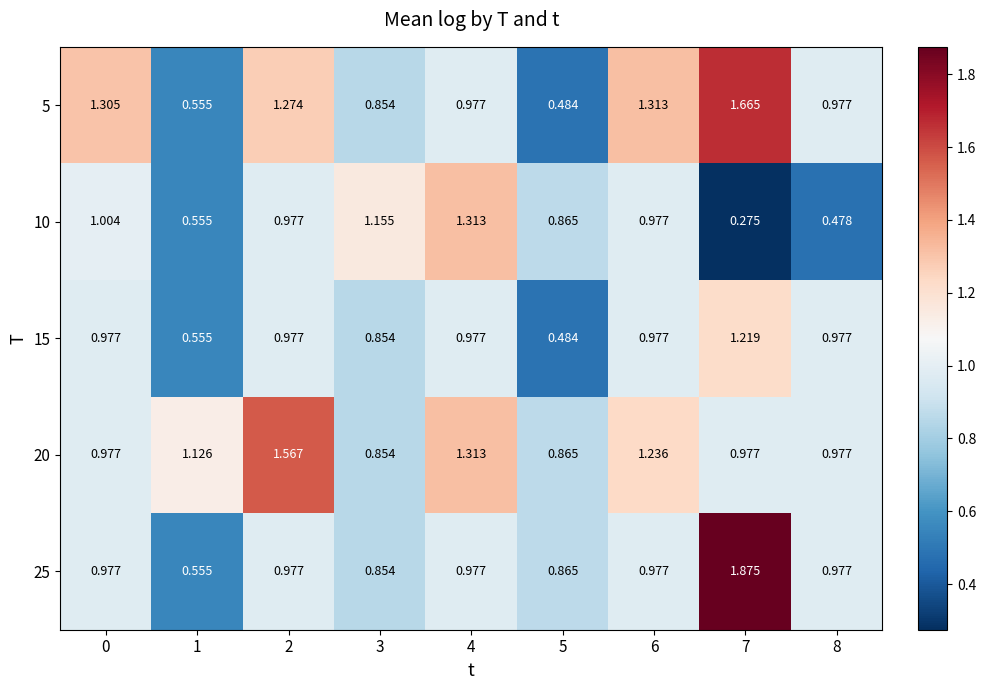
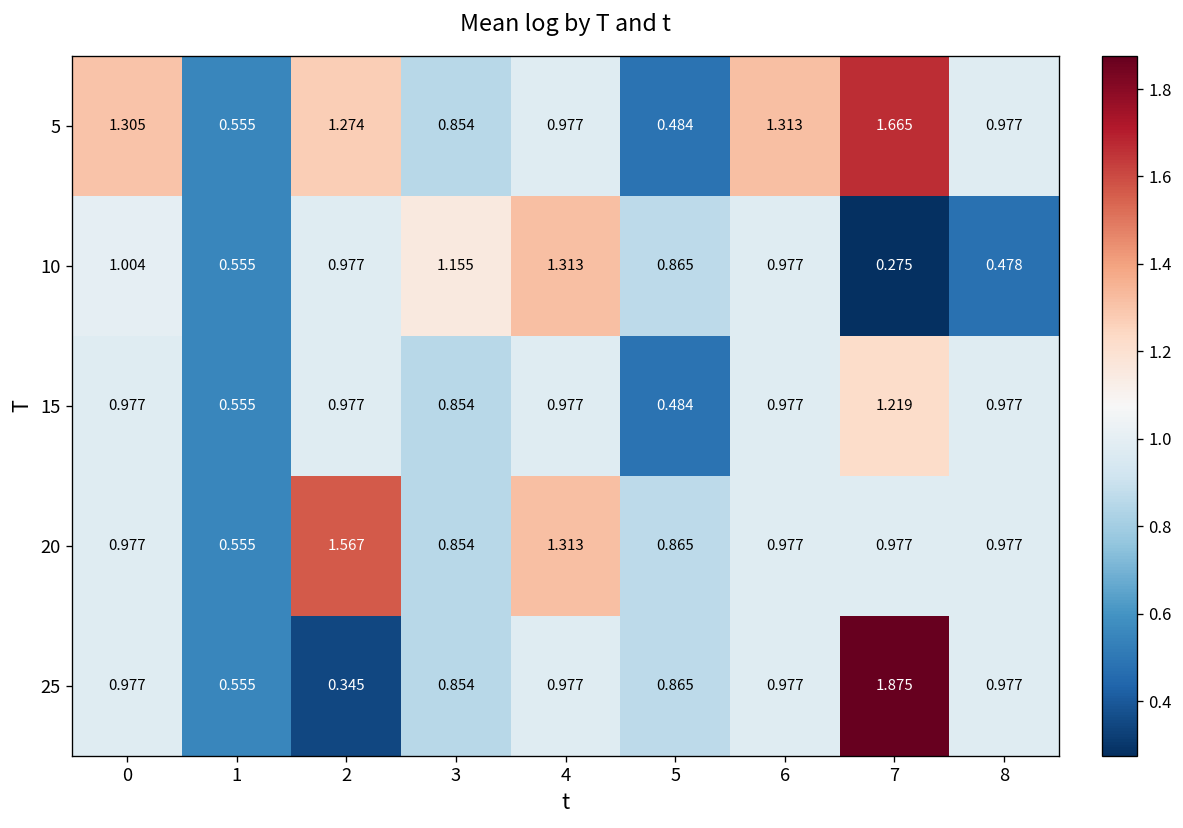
  {
    "5": {
      "0": 1.305,
      "1": 0.555,
      "2": 1.274,
      "3": 0.854,
      "4": 0.977,
      "5": 0.484,
      "6": 1.313,
      "7": 1.665,
      "8": 0.977
    },
    "10": {
      "0": 1.004,
      "1": 0.555,
      "2": 0.977,
      "3": 1.155,
      "4": 1.313,
      "5": 0.865,
      "6": 0.977,
      "7": 0.275,
      "8": 0.478
    },
    "15": {
      "0": 0.977,
      "1": 0.555,
      "2": 0.977,
      "3": 0.854,
      "4": 0.977,
      "5": 0.484,
      "6": 0.977,
      "7": 1.219,
      "8": 0.977
    },
    "20": {
      "0": 0.977,
-     "1": 1.126,
+     "1": 0.555,
      "2": 1.567,
      "3": 0.854,
      "4": 1.313,
      "5": 0.865,
-     "6": 1.236,
+     "6": 0.977,
      "7": 0.977,
      "8": 0.977
    },
    "25": {
      "0": 0.977,
      "1": 0.555,
-     "2": 0.977,
+     "2": 0.345,
      "3": 0.854,
      "4": 0.977,
      "5": 0.865,
      "6": 0.977,
      "7": 1.875,
      "8": 0.977
    }
  }
